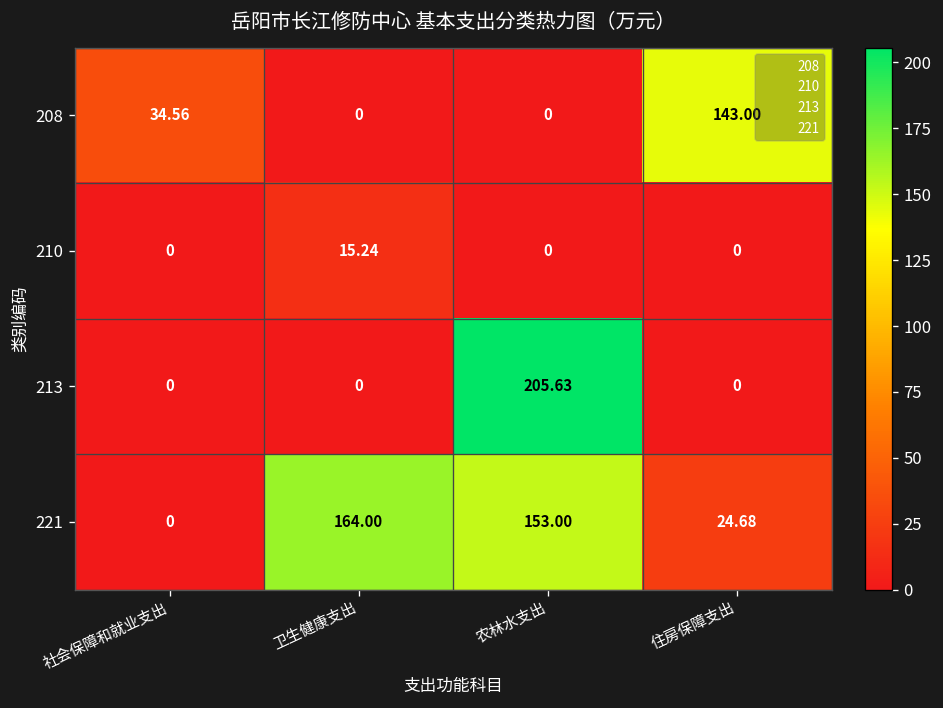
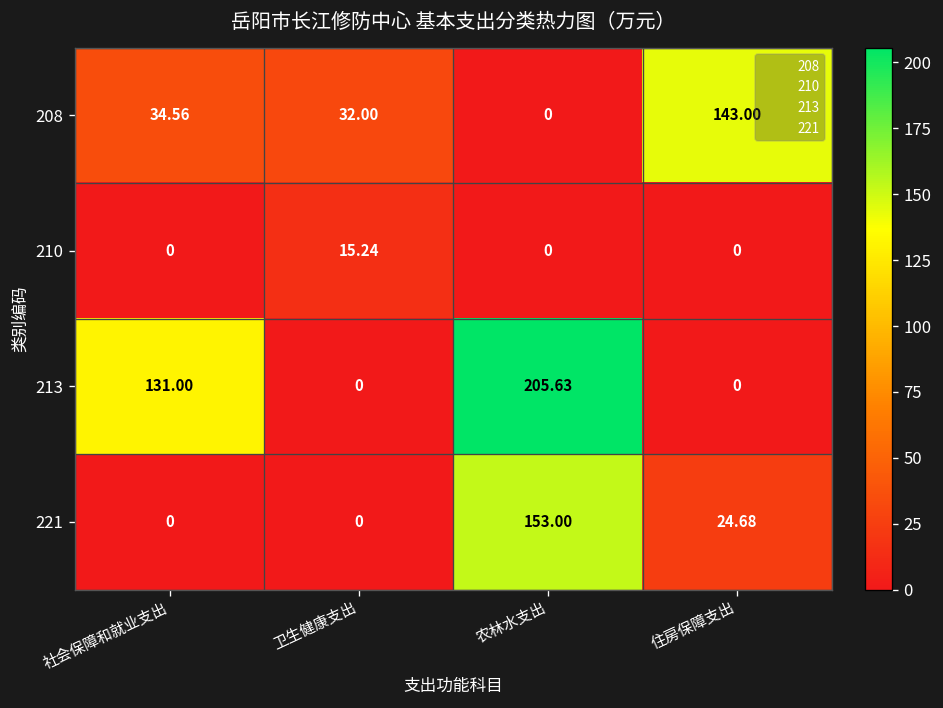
  {
    "208": {
-     "卫生健康支出": 0
+     "卫生健康支出": 32.00
    },
    "213": {
-     "社会保障和就业支出": 0
+     "社会保障和就业支出": 131.00
    },
    "221": {
-     "卫生健康支出": 164.00
+     "卫生健康支出": 0
    }
  }
